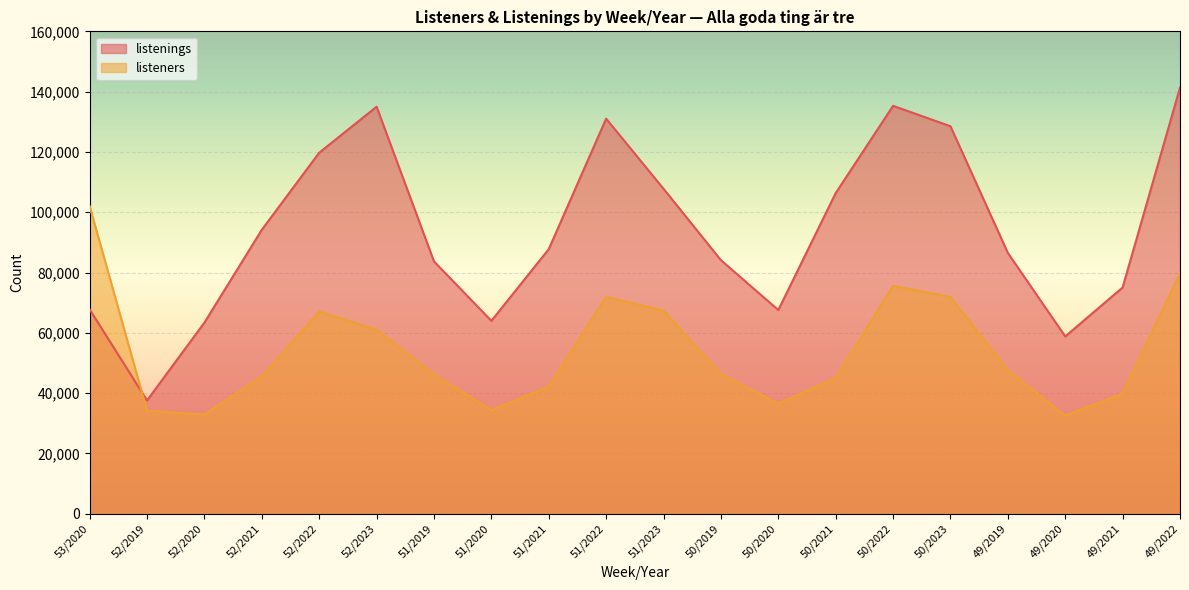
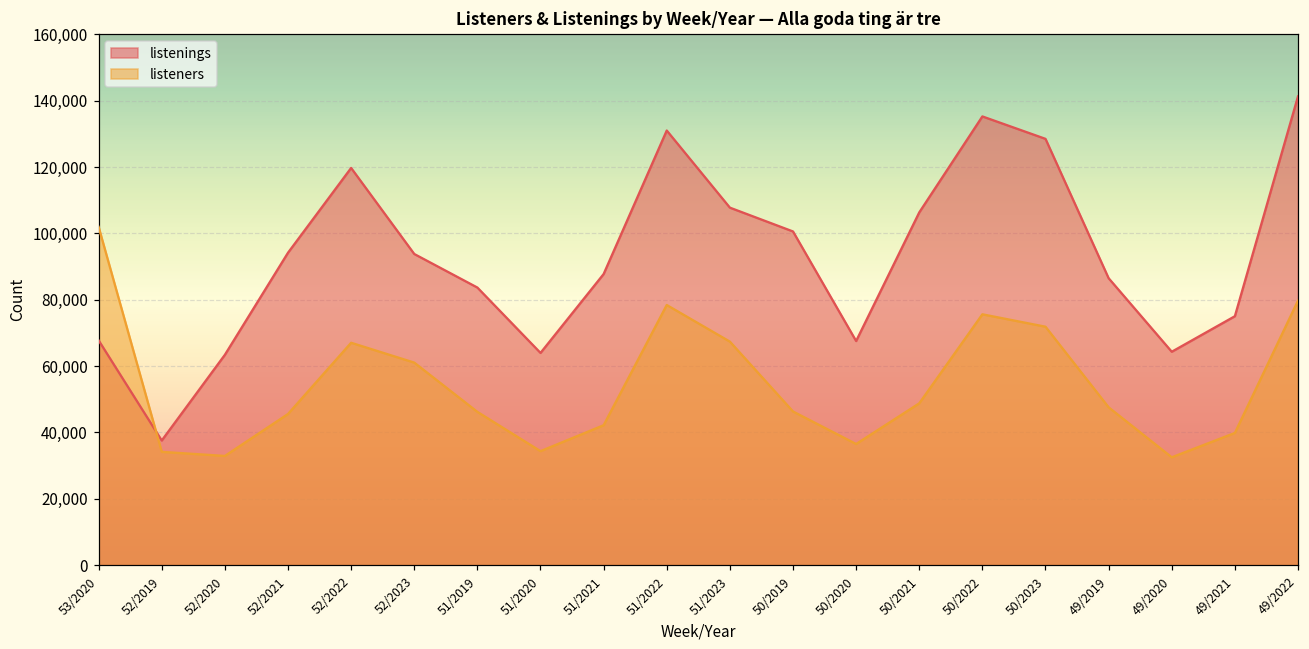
  {
    "listenings": {
      "53/2020": "68,000",
      "52/2019": "38,000",
      "52/2020": "63,000",
      "52/2021": "94,000",
      "52/2022": "120,000",
-     "52/2023": "135,000",
+     "52/2023": "94,000",
      "51/2019": "84,000",
      "51/2020": "64,000",
      "51/2021": "88,000",
      "51/2022": "131,000",
      "51/2023": "108,000",
-     "50/2019": "84,000",
+     "50/2019": "101,000",
      "50/2020": "68,000",
      "50/2021": "106,000",
      "50/2022": "135,000",
      "50/2023": "129,000",
      "49/2019": "87,000",
-     "49/2020": "59,000",
+     "49/2020": "64,000",
      "49/2021": "75,000",
      "49/2022": "141,000"
    },
    "listeners": {
      "53/2020": "102,000",
      "52/2019": "34,000",
      "52/2020": "33,000",
      "52/2021": "46,000",
      "52/2022": "67,000",
      "52/2023": "61,000",
      "51/2019": "46,000",
      "51/2020": "34,000",
      "51/2021": "42,000",
-     "51/2022": "72,000",
+     "51/2022": "78,000",
      "51/2023": "67,000",
      "50/2019": "46,000",
      "50/2020": "37,000",
-     "50/2021": "45,000",
+     "50/2021": "49,000",
      "50/2022": "76,000",
      "50/2023": "72,000",
      "49/2019": "48,000",
      "49/2020": "33,000",
      "49/2021": "40,000",
      "49/2022": "80,000"
    }
  }
